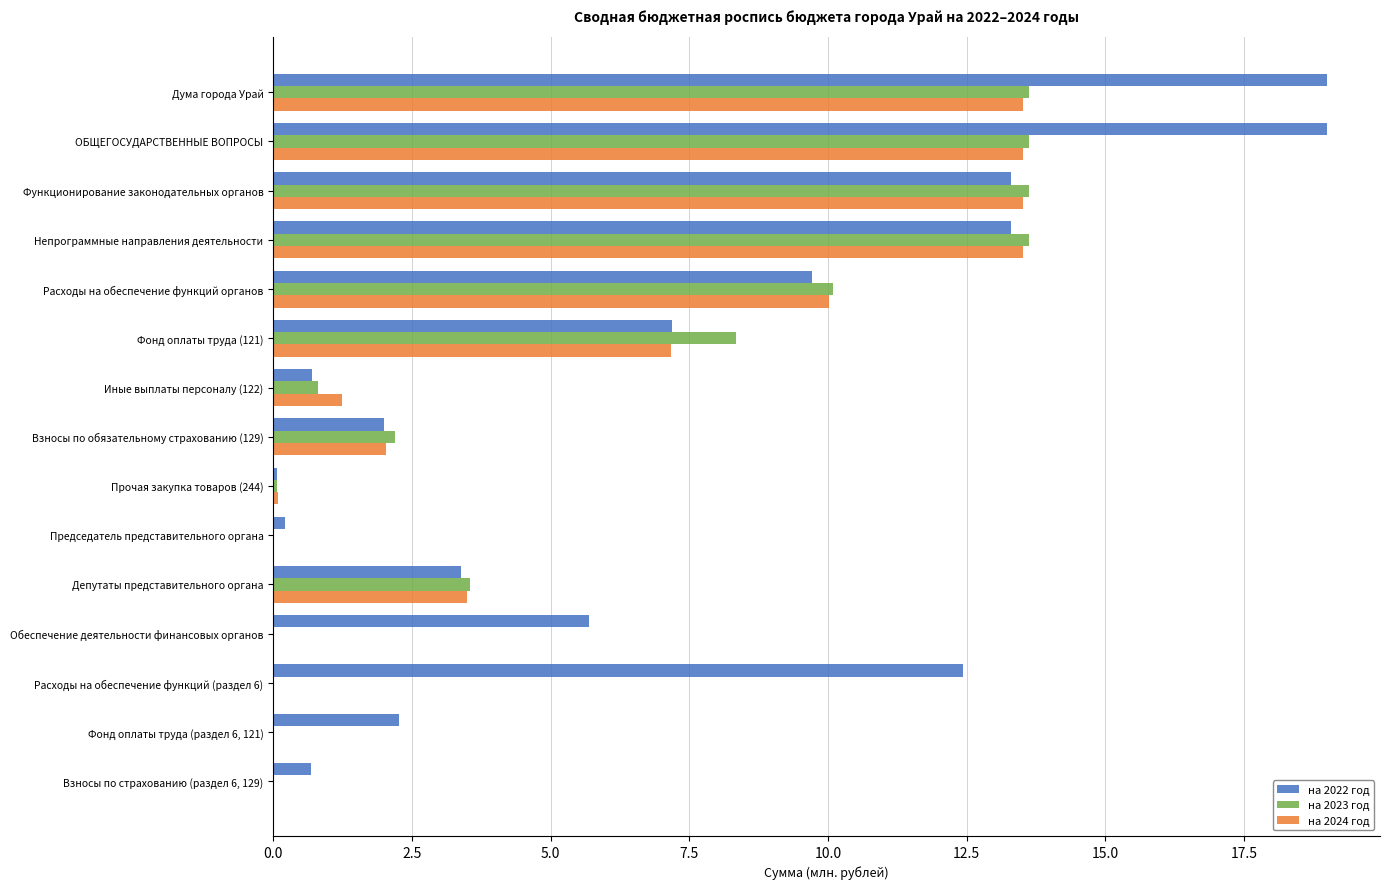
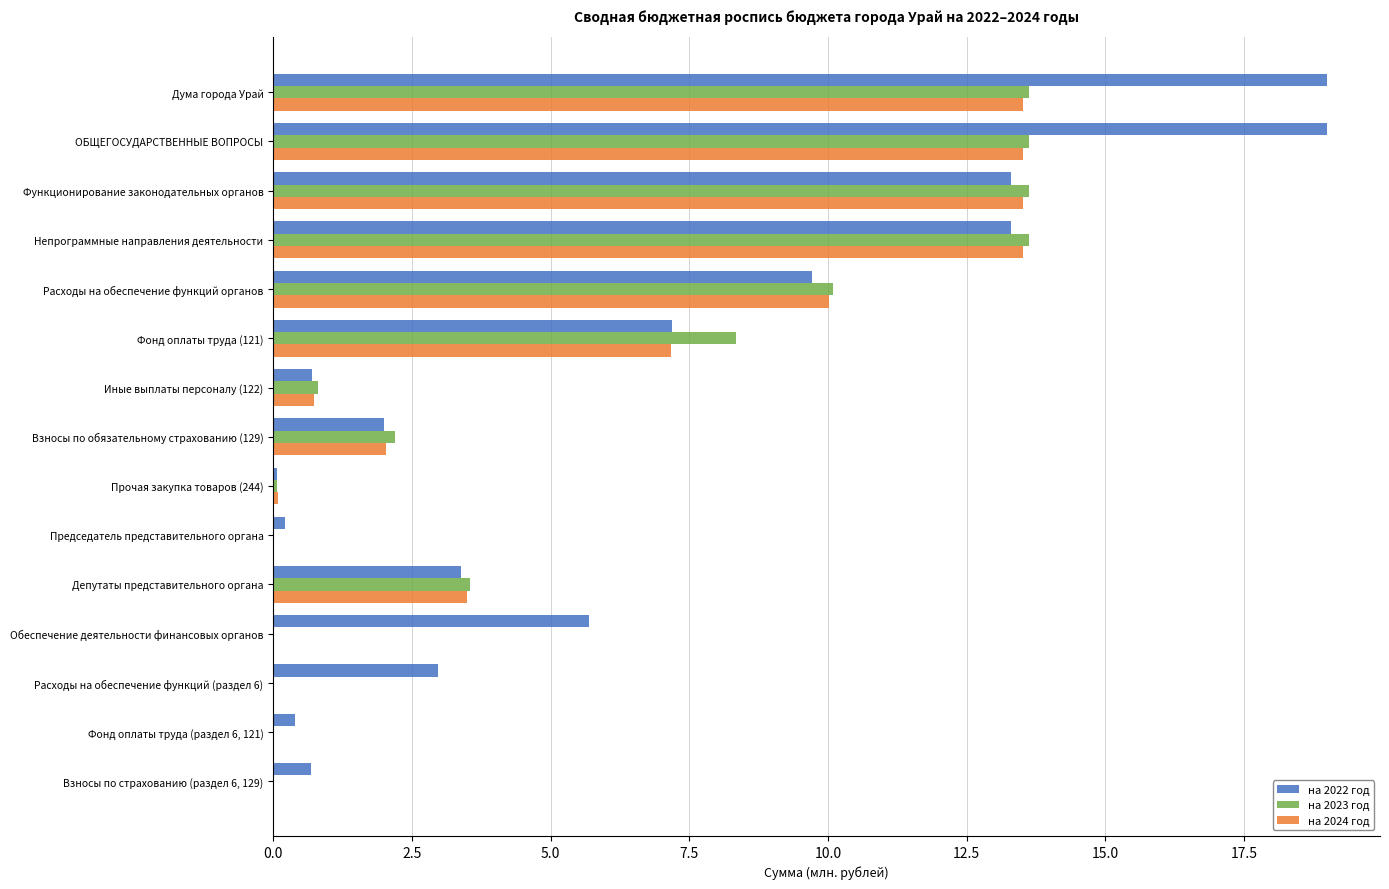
  {
    "на 2022 год": {
      "Дума города Урай": 19.0,
      "ОБЩЕГОСУДАРСТВЕННЫЕ ВОПРОСЫ": 19.0,
      "Функционирование законодательных органов": 13.3,
      "Непрограммные направления деятельности": 13.3,
      "Расходы на обеспечение функций органов": 9.7,
      "Фонд оплаты труда (121)": 7.2,
      "Иные выплаты персоналу (122)": 0.7,
      "Взносы по обязательному страхованию (129)": 2.0,
      "Прочая закупка товаров (244)": 0.1,
      "Председатель представительного органа": 0.2,
      "Депутаты представительного органа": 3.4,
      "Обеспечение деятельности финансовых органов": 5.7,
-     "Расходы на обеспечение функций (раздел 6)": 12.4,
-     "Фонд оплаты труда (раздел 6, 121)": 2.3,
+     "Расходы на обеспечение функций (раздел 6)": 3.0,
+     "Фонд оплаты труда (раздел 6, 121)": 0.4,
      "Взносы по страхованию (раздел 6, 129)": 0.7
    },
    "на 2023 год": {
      "Дума города Урай": 13.6,
      "ОБЩЕГОСУДАРСТВЕННЫЕ ВОПРОСЫ": 13.6,
      "Функционирование законодательных органов": 13.6,
      "Непрограммные направления деятельности": 13.6,
      "Расходы на обеспечение функций органов": 10.1,
      "Фонд оплаты труда (121)": 8.3,
      "Иные выплаты персоналу (122)": 0.8,
      "Взносы по обязательному страхованию (129)": 2.2,
      "Прочая закупка товаров (244)": 0.1,
      "Председатель представительного органа": 0.0,
      "Депутаты представительного органа": 3.5,
      "Обеспечение деятельности финансовых органов": 0.0,
      "Расходы на обеспечение функций (раздел 6)": 0.0,
      "Фонд оплаты труда (раздел 6, 121)": 0.0,
      "Взносы по страхованию (раздел 6, 129)": 0.0
    },
    "на 2024 год": {
      "Дума города Урай": 13.5,
      "ОБЩЕГОСУДАРСТВЕННЫЕ ВОПРОСЫ": 13.5,
      "Функционирование законодательных органов": 13.5,
      "Непрограммные направления деятельности": 13.5,
      "Расходы на обеспечение функций органов": 10.0,
      "Фонд оплаты труда (121)": 7.2,
-     "Иные выплаты персоналу (122)": 1.2,
+     "Иные выплаты персоналу (122)": 0.7,
      "Взносы по обязательному страхованию (129)": 2.0,
      "Прочая закупка товаров (244)": 0.1,
      "Председатель представительного органа": 0.0,
      "Депутаты представительного органа": 3.5,
      "Обеспечение деятельности финансовых органов": 0.0,
      "Расходы на обеспечение функций (раздел 6)": 0.0,
      "Фонд оплаты труда (раздел 6, 121)": 0.0,
      "Взносы по страхованию (раздел 6, 129)": 0.0
    }
  }
